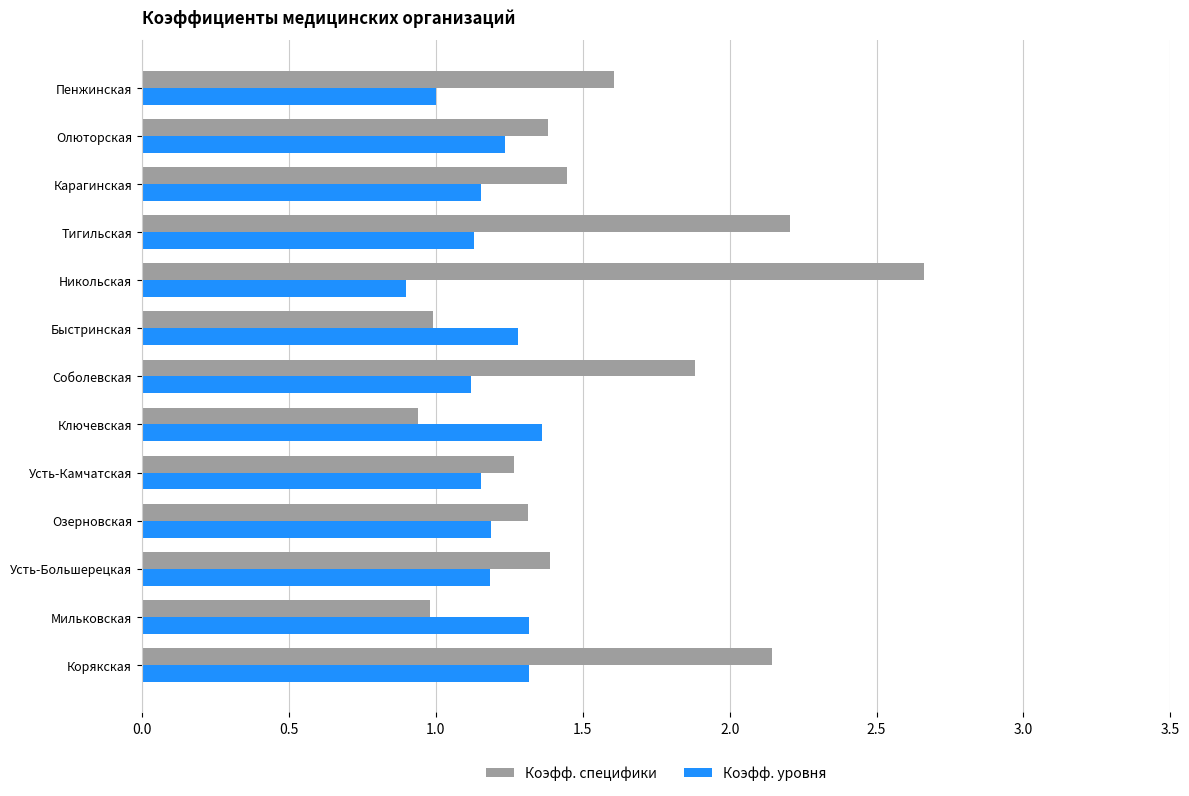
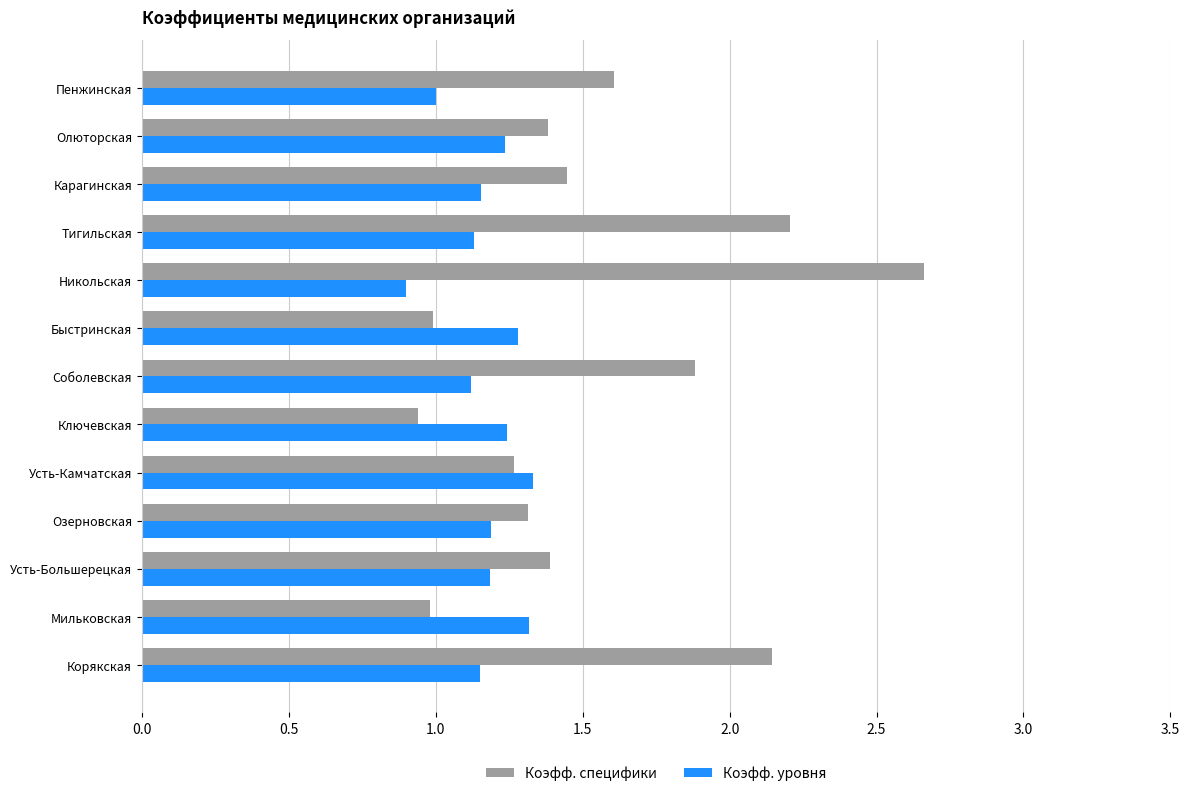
  {
    "Коэфф. специфики": {
      "Пенжинская": 1.61,
      "Олюторская": 1.38,
      "Карагинская": 1.45,
      "Тигильская": 2.21,
      "Никольская": 2.66,
      "Быстринская": 0.99,
      "Соболевская": 1.88,
      "Ключевская": 0.94,
      "Усть-Камчатская": 1.27,
      "Озерновская": 1.31,
      "Усть-Большерецкая": 1.39,
      "Мильковская": 0.98,
      "Корякская": 2.15
    },
    "Коэфф. уровня": {
      "Пенжинская": 1.00,
      "Олюторская": 1.24,
      "Карагинская": 1.15,
      "Тигильская": 1.13,
      "Никольская": 0.90,
      "Быстринская": 1.28,
      "Соболевская": 1.12,
-     "Ключевская": 1.36,
-     "Усть-Камчатская": 1.15,
+     "Ключевская": 1.24,
+     "Усть-Камчатская": 1.33,
      "Озерновская": 1.19,
      "Усть-Большерецкая": 1.18,
      "Мильковская": 1.32,
-     "Корякская": 1.32
+     "Корякская": 1.15
    }
  }
